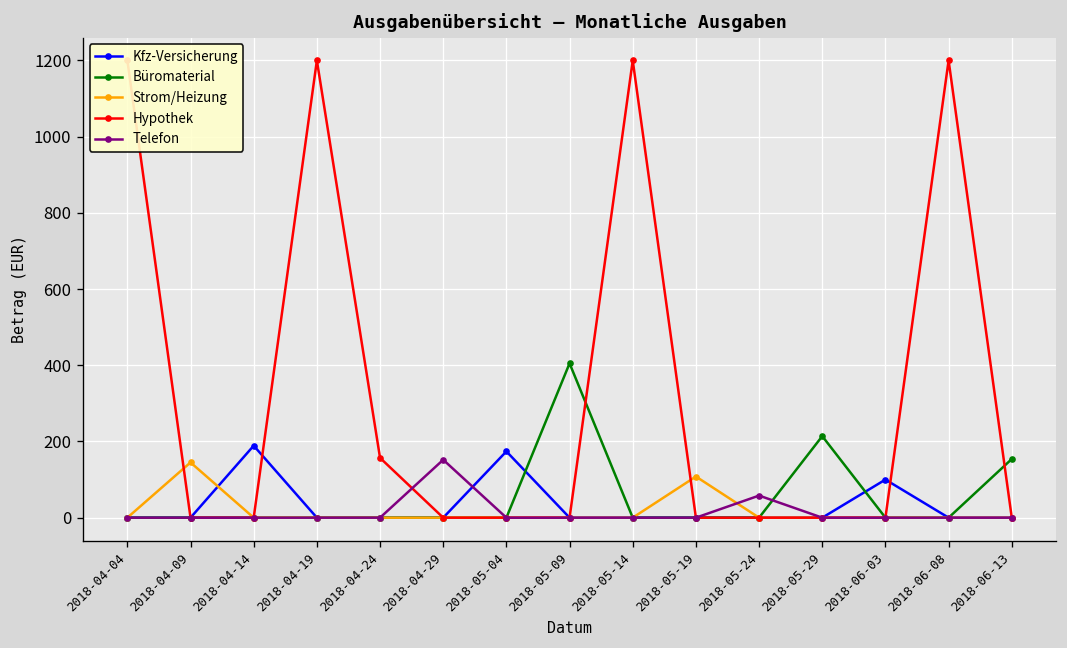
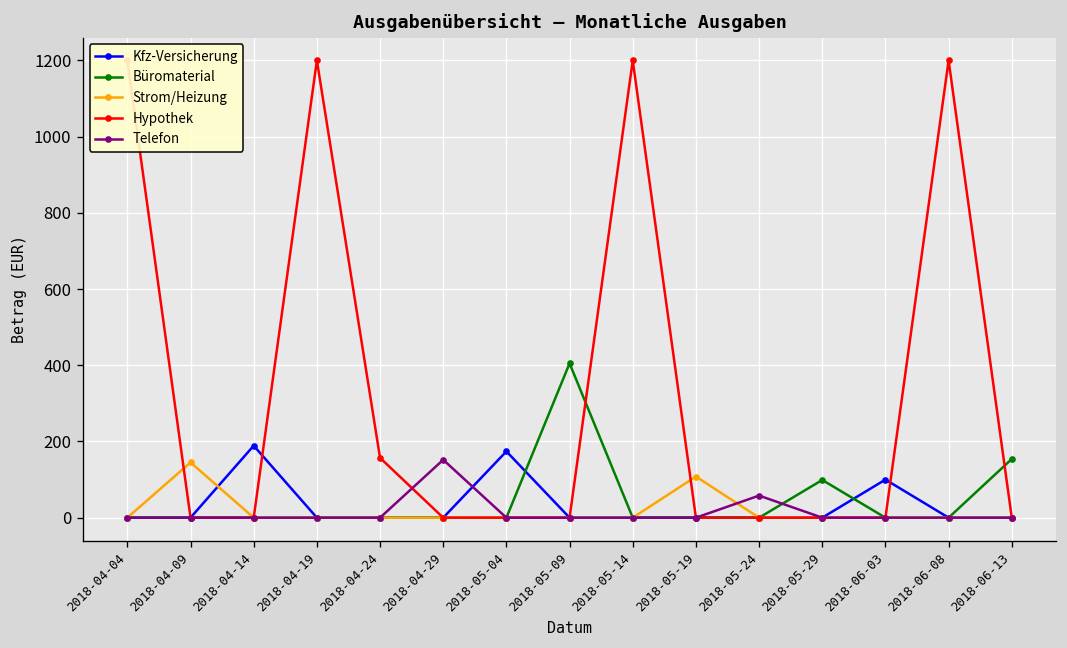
  {
    "Kfz-Versicherung": {
      "2018-04-14": 190,
      "2018-05-04": 170,
      "2018-06-03": 100
    },
    "Büromaterial": {
      "2018-05-09": 410,
-     "2018-05-29": 210,
+     "2018-05-29": 100,
      "2018-06-13": 150
    },
    "Strom/Heizung": {
      "2018-04-09": 150,
      "2018-05-19": 110
    },
    "Hypothek": {
      "2018-04-19": 1200,
      "2018-04-24": 160,
      "2018-05-14": 1200,
      "2018-06-08": 1200
    },
    "Telefon": {
      "2018-04-29": 150,
      "2018-05-24": 60
    }
  }
